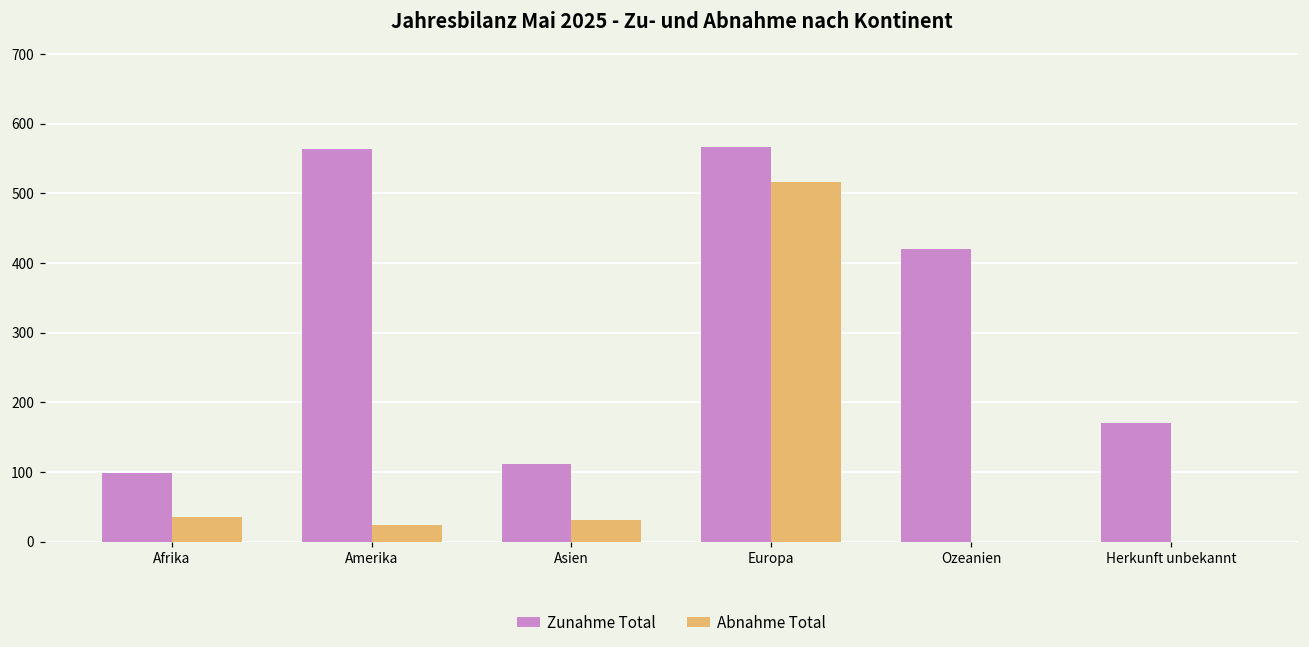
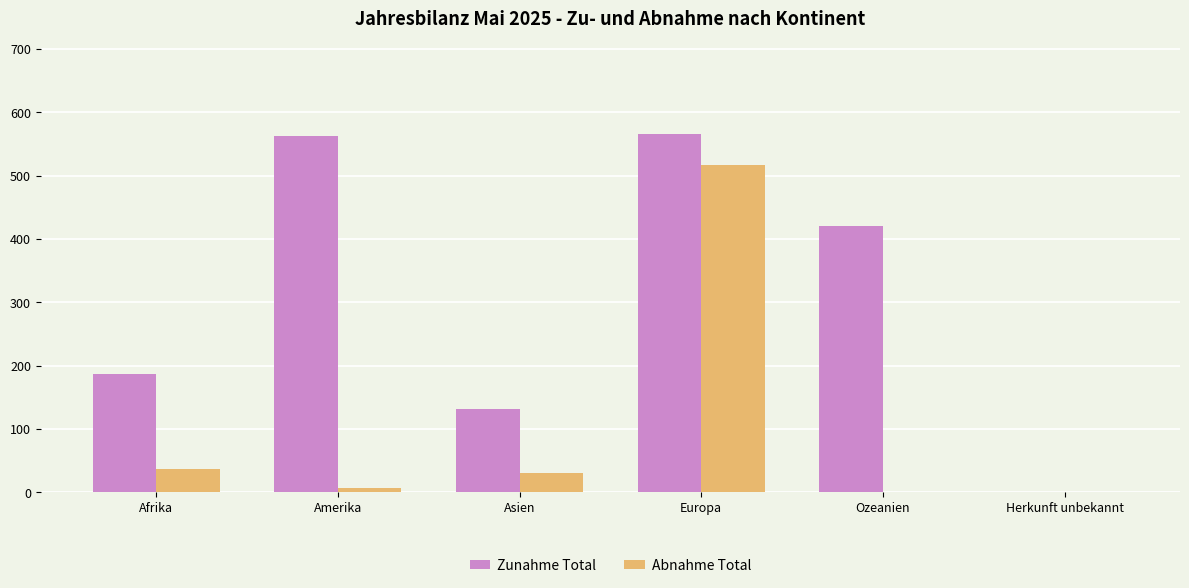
  {
    "Zunahme Total": {
-     "Afrika": 100,
+     "Afrika": 190,
      "Amerika": 560,
-     "Asien": 110,
+     "Asien": 130,
      "Europa": 570,
      "Ozeanien": 420,
-     "Herkunft unbekannt": 170
+     "Herkunft unbekannt": 0
    },
    "Abnahme Total": {
      "Afrika": 40,
-     "Amerika": 20,
+     "Amerika": 10,
      "Asien": 30,
      "Europa": 520,
      "Ozeanien": 0,
      "Herkunft unbekannt": 0
    }
  }
